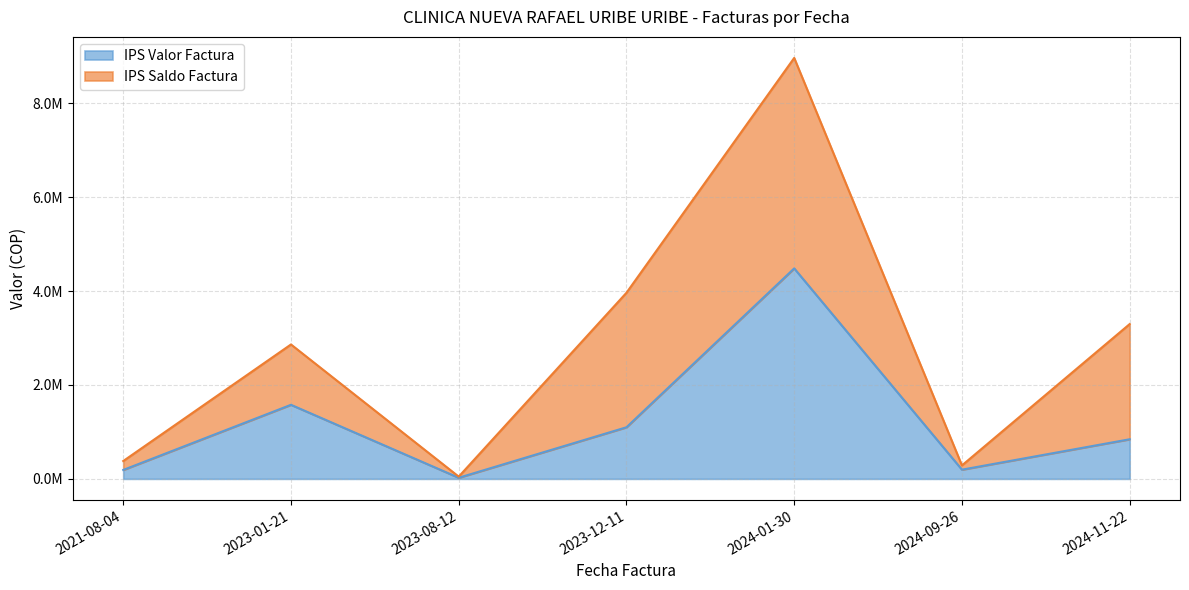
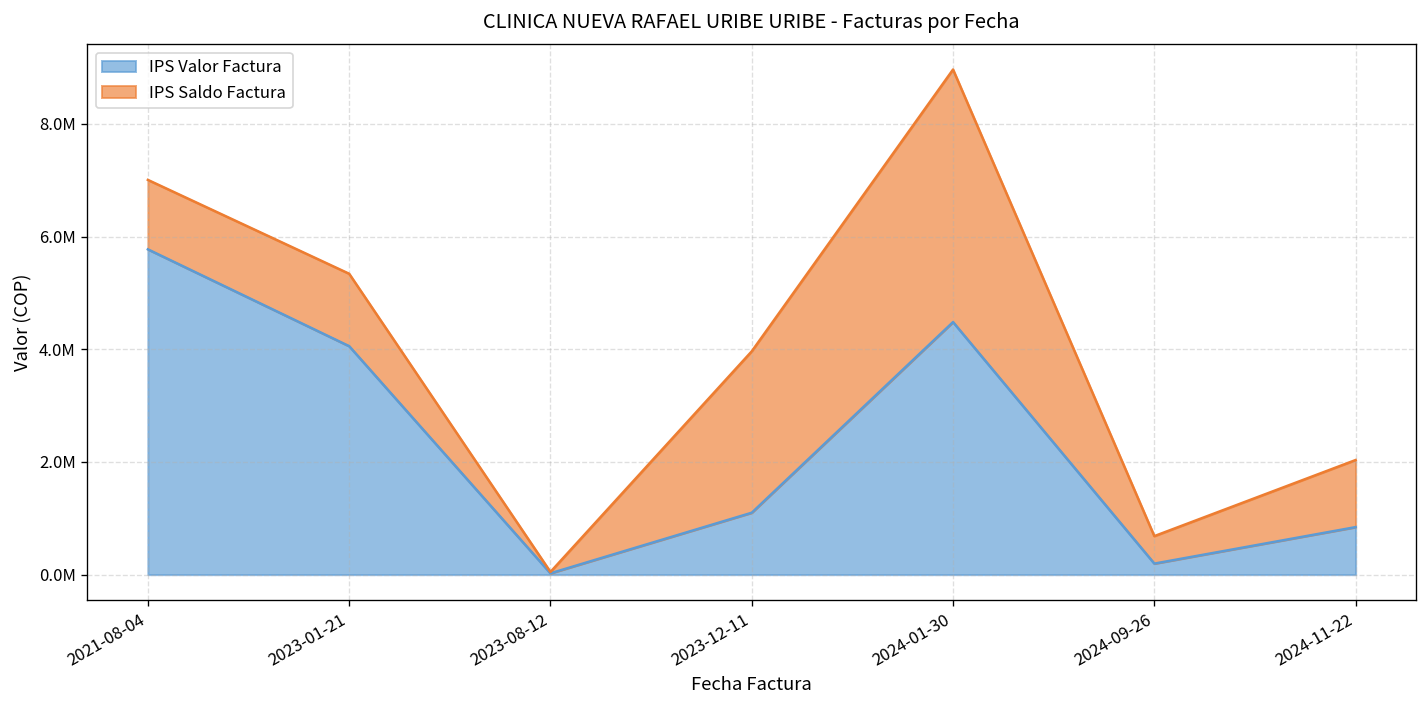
  {
    "IPS Valor Factura": {
-     "2021-08-04": 200000,
-     "2023-01-21": 1600000,
+     "2021-08-04": 5800000,
+     "2023-01-21": 4100000,
      "2023-12-11": 1100000,
      "2024-01-30": 4500000,
      "2024-09-26": 200000,
      "2024-11-22": 800000
    },
    "IPS Saldo Factura": {
-     "2021-08-04": 200000,
+     "2021-08-04": 1200000,
      "2023-01-21": 1300000,
      "2023-12-11": 2900000,
      "2024-01-30": 4500000,
-     "2024-09-26": 100000,
-     "2024-11-22": 2500000
+     "2024-09-26": 500000,
+     "2024-11-22": 1200000
    }
  }
